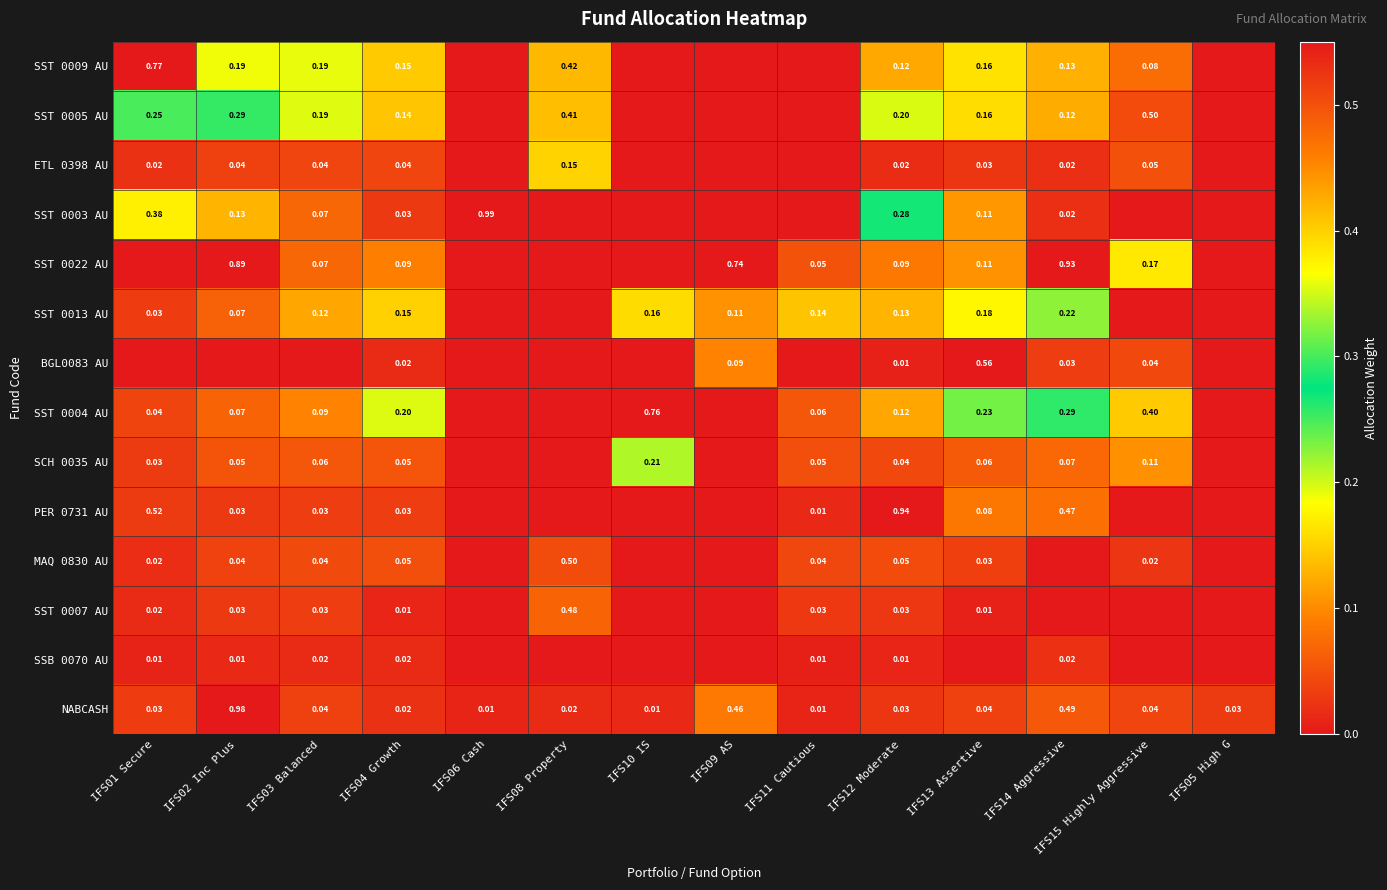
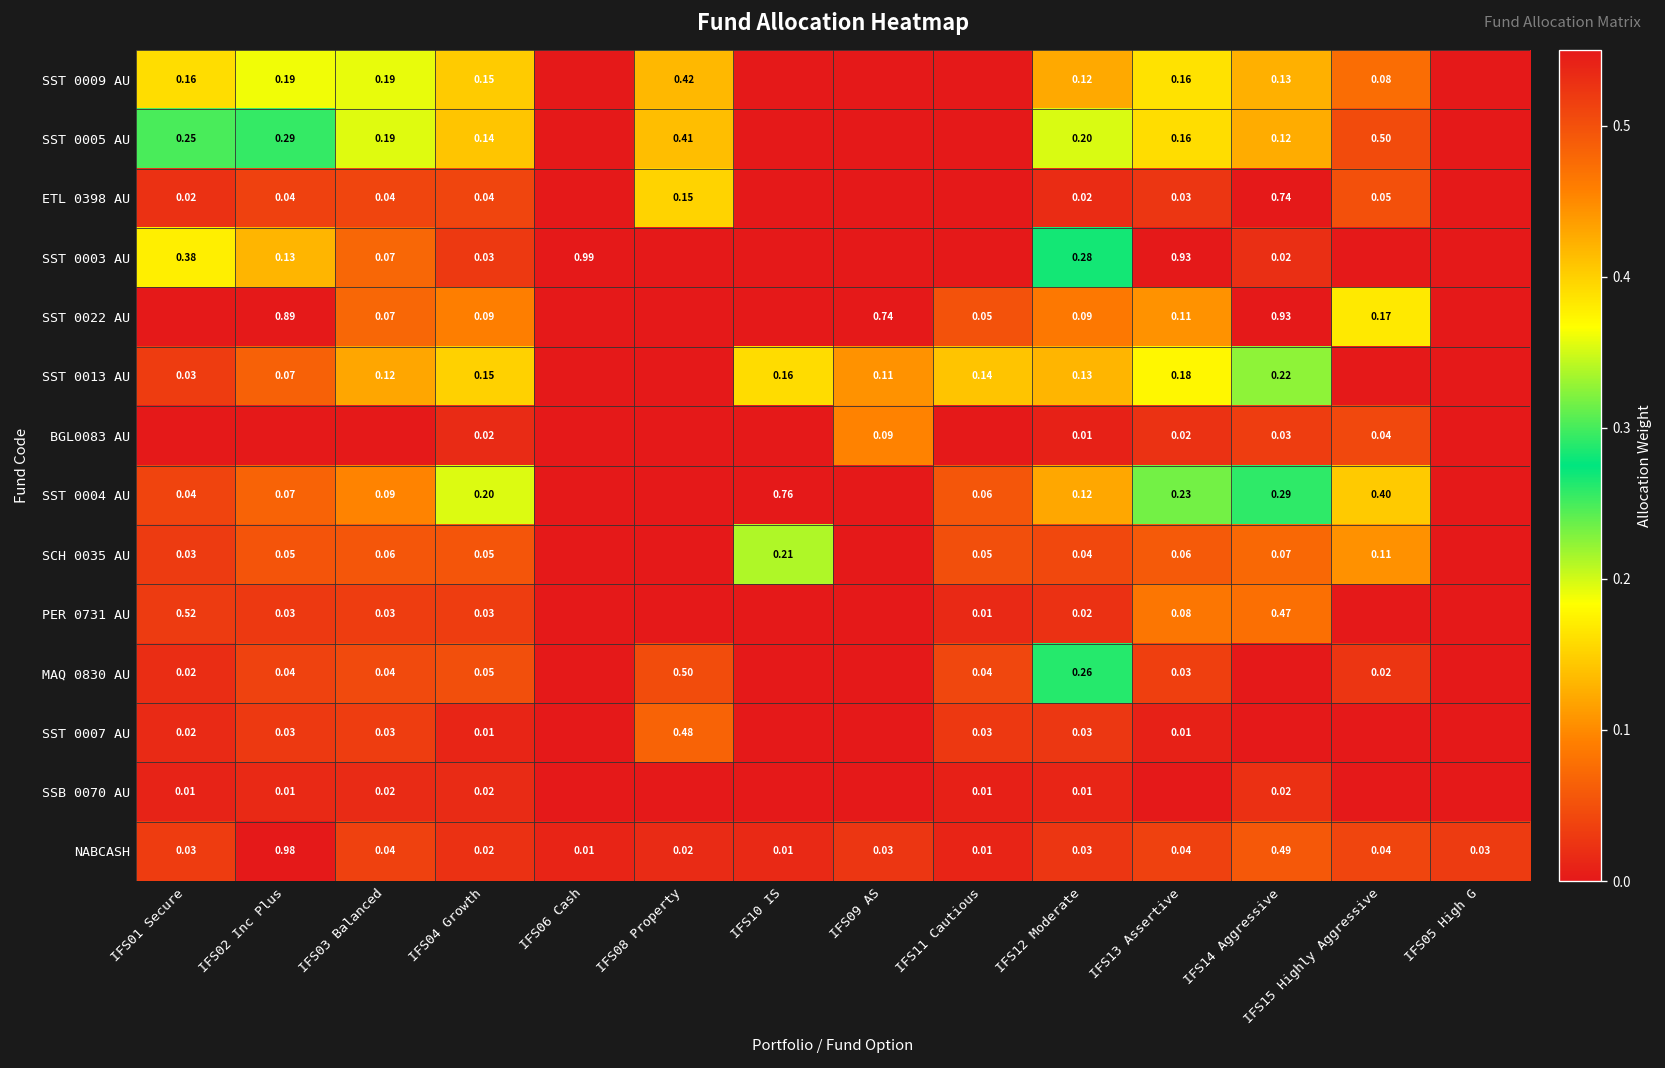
  {
    "SST 0009 AU": {
-     "IFS01 Secure": 0.77,
+     "IFS01 Secure": 0.16,
      "IFS02 Inc Plus": 0.19,
      "IFS03 Balanced": 0.19,
      "IFS04 Growth": 0.15,
      "IFS08 Property": 0.42,
      "IFS12 Moderate": 0.12,
      "IFS13 Assertive": 0.16,
      "IFS14 Aggressive": 0.13,
      "IFS15 Highly Aggressive": 0.08
    },
    "SST 0005 AU": {
      "IFS01 Secure": 0.25,
      "IFS02 Inc Plus": 0.29,
      "IFS03 Balanced": 0.19,
      "IFS04 Growth": 0.14,
      "IFS08 Property": 0.41,
      "IFS12 Moderate": 0.20,
      "IFS13 Assertive": 0.16,
      "IFS14 Aggressive": 0.12,
      "IFS15 Highly Aggressive": 0.50
    },
    "ETL 0398 AU": {
      "IFS01 Secure": 0.02,
      "IFS02 Inc Plus": 0.04,
      "IFS03 Balanced": 0.04,
      "IFS04 Growth": 0.04,
      "IFS08 Property": 0.15,
      "IFS12 Moderate": 0.02,
      "IFS13 Assertive": 0.03,
-     "IFS14 Aggressive": 0.02,
+     "IFS14 Aggressive": 0.74,
      "IFS15 Highly Aggressive": 0.05
    },
    "SST 0003 AU": {
      "IFS01 Secure": 0.38,
      "IFS02 Inc Plus": 0.13,
      "IFS03 Balanced": 0.07,
      "IFS04 Growth": 0.03,
      "IFS06 Cash": 0.99,
      "IFS12 Moderate": 0.28,
-     "IFS13 Assertive": 0.11,
+     "IFS13 Assertive": 0.93,
      "IFS14 Aggressive": 0.02
    },
    "SST 0022 AU": {
      "IFS02 Inc Plus": 0.89,
      "IFS03 Balanced": 0.07,
      "IFS04 Growth": 0.09,
      "IFS09 AS": 0.74,
      "IFS11 Cautious": 0.05,
      "IFS12 Moderate": 0.09,
      "IFS13 Assertive": 0.11,
      "IFS14 Aggressive": 0.93,
      "IFS15 Highly Aggressive": 0.17
    },
    "SST 0013 AU": {
      "IFS01 Secure": 0.03,
      "IFS02 Inc Plus": 0.07,
      "IFS03 Balanced": 0.12,
      "IFS04 Growth": 0.15,
      "IFS10 IS": 0.16,
      "IFS09 AS": 0.11,
      "IFS11 Cautious": 0.14,
      "IFS12 Moderate": 0.13,
      "IFS13 Assertive": 0.18,
      "IFS14 Aggressive": 0.22
    },
    "BGL0083 AU": {
      "IFS04 Growth": 0.02,
      "IFS09 AS": 0.09,
      "IFS12 Moderate": 0.01,
-     "IFS13 Assertive": 0.56,
+     "IFS13 Assertive": 0.02,
      "IFS14 Aggressive": 0.03,
      "IFS15 Highly Aggressive": 0.04
    },
    "SST 0004 AU": {
      "IFS01 Secure": 0.04,
      "IFS02 Inc Plus": 0.07,
      "IFS03 Balanced": 0.09,
      "IFS04 Growth": 0.20,
      "IFS10 IS": 0.76,
      "IFS11 Cautious": 0.06,
      "IFS12 Moderate": 0.12,
      "IFS13 Assertive": 0.23,
      "IFS14 Aggressive": 0.29,
      "IFS15 Highly Aggressive": 0.40
    },
    "SCH 0035 AU": {
      "IFS01 Secure": 0.03,
      "IFS02 Inc Plus": 0.05,
      "IFS03 Balanced": 0.06,
      "IFS04 Growth": 0.05,
      "IFS10 IS": 0.21,
      "IFS11 Cautious": 0.05,
      "IFS12 Moderate": 0.04,
      "IFS13 Assertive": 0.06,
      "IFS14 Aggressive": 0.07,
      "IFS15 Highly Aggressive": 0.11
    },
    "PER 0731 AU": {
      "IFS01 Secure": 0.52,
      "IFS02 Inc Plus": 0.03,
      "IFS03 Balanced": 0.03,
      "IFS04 Growth": 0.03,
      "IFS11 Cautious": 0.01,
-     "IFS12 Moderate": 0.94,
+     "IFS12 Moderate": 0.02,
      "IFS13 Assertive": 0.08,
      "IFS14 Aggressive": 0.47
    },
    "MAQ 0830 AU": {
      "IFS01 Secure": 0.02,
      "IFS02 Inc Plus": 0.04,
      "IFS03 Balanced": 0.04,
      "IFS04 Growth": 0.05,
      "IFS08 Property": 0.50,
      "IFS11 Cautious": 0.04,
-     "IFS12 Moderate": 0.05,
+     "IFS12 Moderate": 0.26,
      "IFS13 Assertive": 0.03,
      "IFS15 Highly Aggressive": 0.02
    },
    "SST 0007 AU": {
      "IFS01 Secure": 0.02,
      "IFS02 Inc Plus": 0.03,
      "IFS03 Balanced": 0.03,
      "IFS04 Growth": 0.01,
      "IFS08 Property": 0.48,
      "IFS11 Cautious": 0.03,
      "IFS12 Moderate": 0.03,
      "IFS13 Assertive": 0.01
    },
    "SSB 0070 AU": {
      "IFS01 Secure": 0.01,
      "IFS02 Inc Plus": 0.01,
      "IFS03 Balanced": 0.02,
      "IFS04 Growth": 0.02,
      "IFS11 Cautious": 0.01,
      "IFS12 Moderate": 0.01,
      "IFS14 Aggressive": 0.02
    },
    "NABCASH": {
      "IFS01 Secure": 0.03,
      "IFS02 Inc Plus": 0.98,
      "IFS03 Balanced": 0.04,
      "IFS04 Growth": 0.02,
      "IFS06 Cash": 0.01,
      "IFS08 Property": 0.02,
      "IFS10 IS": 0.01,
-     "IFS09 AS": 0.46,
+     "IFS09 AS": 0.03,
      "IFS11 Cautious": 0.01,
      "IFS12 Moderate": 0.03,
      "IFS13 Assertive": 0.04,
      "IFS14 Aggressive": 0.49,
      "IFS15 Highly Aggressive": 0.04,
      "IFS05 High G": 0.03
    }
  }
